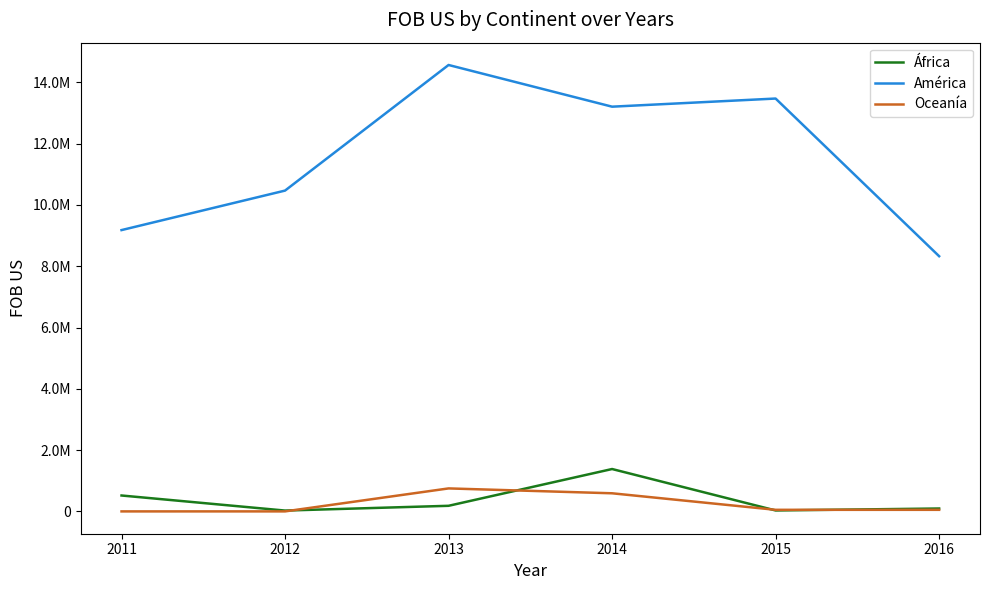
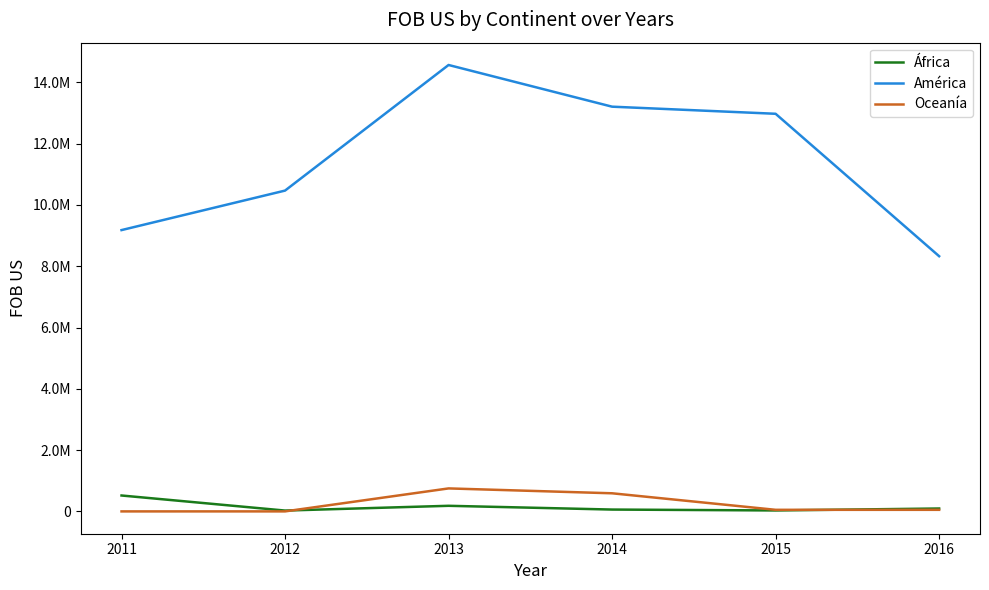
  {
    "África": {
      "2011": 500000,
      "2013": 200000,
-     "2014": 1400000
+     "2014": 100000
    },
    "América": {
      "2011": 9200000,
      "2012": 10500000,
      "2013": 14600000,
      "2014": 13200000,
-     "2015": 13500000,
+     "2015": 13000000,
      "2016": 8300000
    },
    "Oceanía": {
      "2011": 0,
      "2013": 800000,
      "2014": 600000
    }
  }
